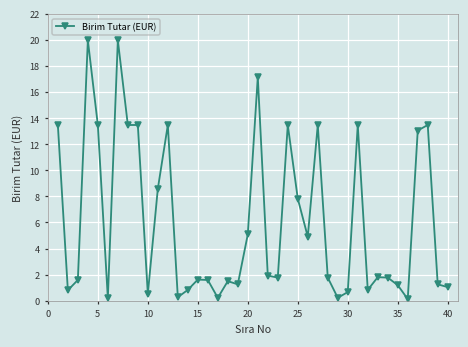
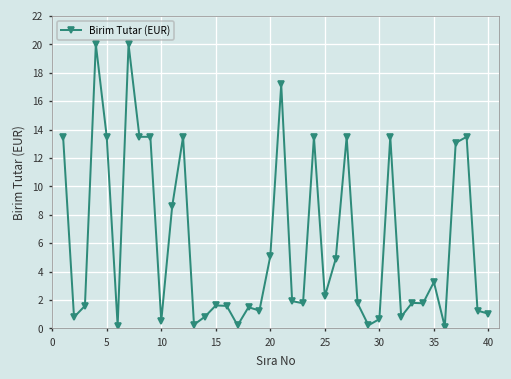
  {
    "5": 13.5,
    "10": 0.5,
    "15": 1.6,
    "20": 5.1,
-   "25": 7.8,
+   "25": 2.3,
    "30": 0.7,
-   "35": 1.2,
+   "35": 3.3,
    "40": 1.0
  }
